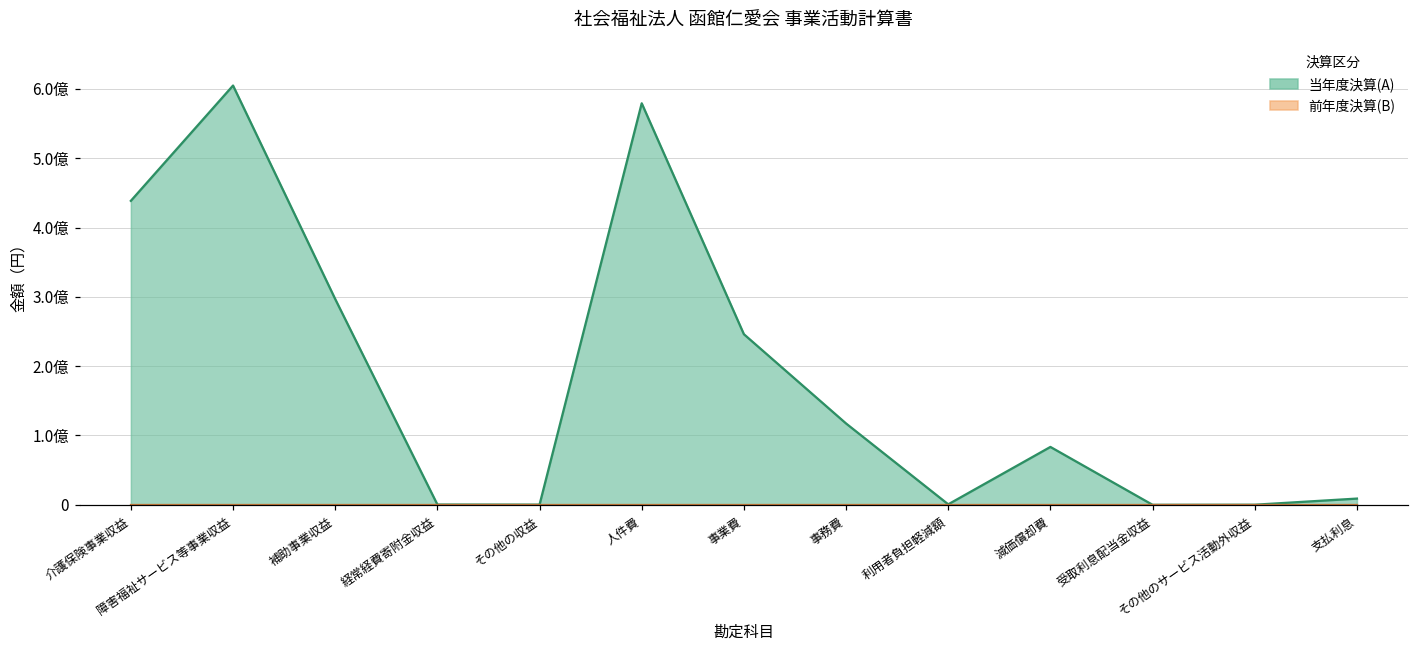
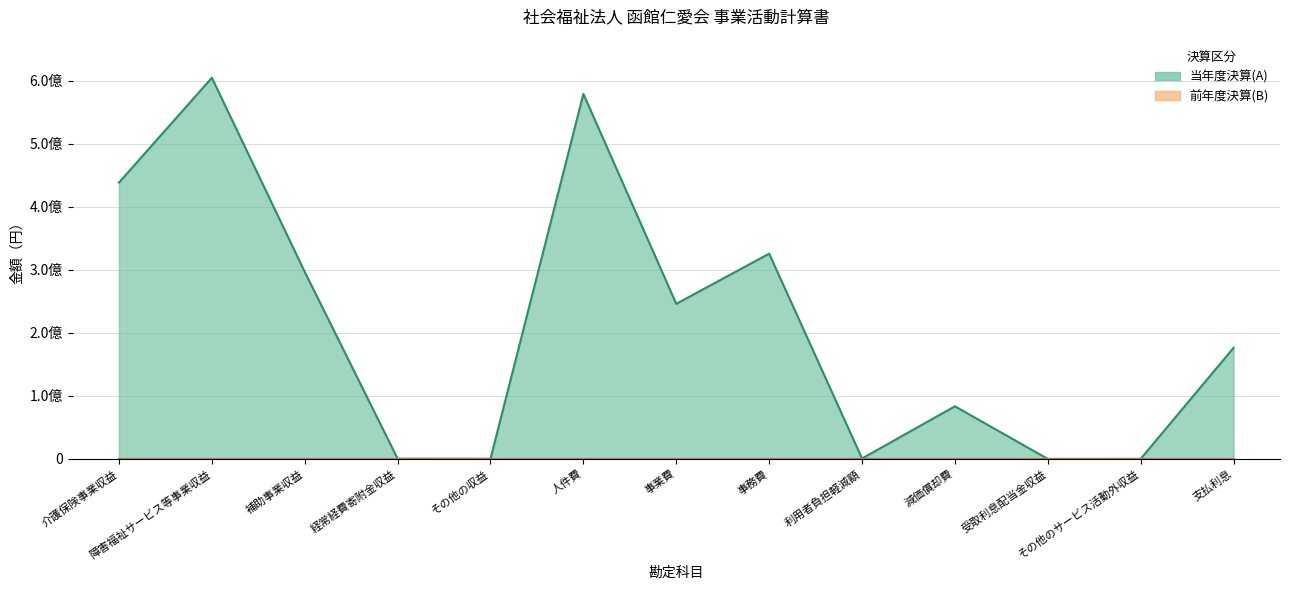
  {
    "当年度決算(A)": {
      "介護保険事業収益": "4.4億",
      "障害福祉サービス等事業収益": "6.0億",
      "補助事業収益": "3.0億",
      "人件費": "5.8億",
      "事業費": "2.5億",
-     "事務費": "1.2億",
+     "事務費": "3.3億",
      "減価償却費": "0.8億",
-     "支払利息": "0.1億"
+     "支払利息": "1.8億"
    },
    "前年度決算(B)": {
      "介護保険事業収益": "0.0億",
      "障害福祉サービス等事業収益": "0.0億",
      "補助事業収益": "0.0億",
      "人件費": "0.0億",
      "事業費": "0.0億",
      "事務費": "0.0億",
      "減価償却費": "0.0億",
      "支払利息": "0.0億"
    }
  }
